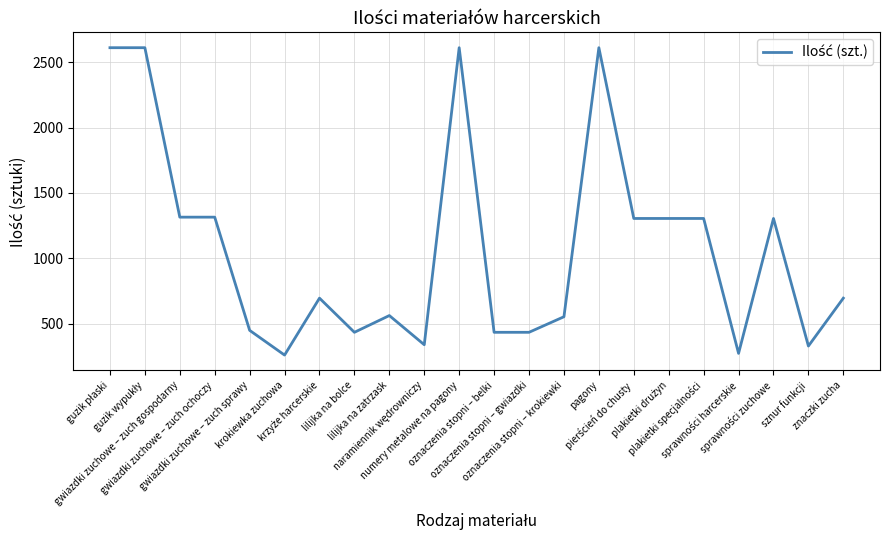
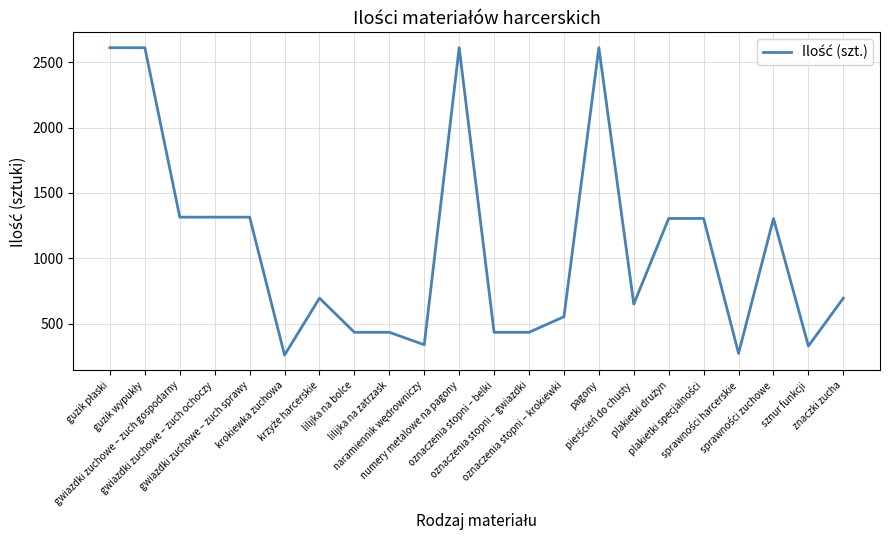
  {
    "guzik płaski": 2610,
    "guzik wypukły": 2610,
    "gwiazdki zuchowe – zuch gospodarny": 1320,
    "gwiazdki zuchowe – zuch ochoczy": 1320,
-   "gwiazdki zuchowe – zuch sprawy": 450,
+   "gwiazdki zuchowe – zuch sprawy": 1320,
    "krokiewka zuchowa": 260,
    "krzyże harcerskie": 700,
    "lilijka na bolce": 440,
-   "lilijka na zatrzask": 560,
+   "lilijka na zatrzask": 440,
    "naramiennik wędrowniczy": 340,
    "numery metalowe na pagony": 2610,
    "oznaczenia stopni – belki": 440,
    "oznaczenia stopni – gwiazdki": 440,
    "oznaczenia stopni – krokiewki": 550,
    "pagony": 2610,
-   "pierścień do chusty": 1310,
+   "pierścień do chusty": 650,
    "plakietki drużyn": 1310,
    "plakietki specjalności": 1310,
    "sprawności harcerskie": 270,
    "sprawności zuchowe": 1310,
    "sznur funkcji": 330,
    "znaczki zucha": 700
  }
